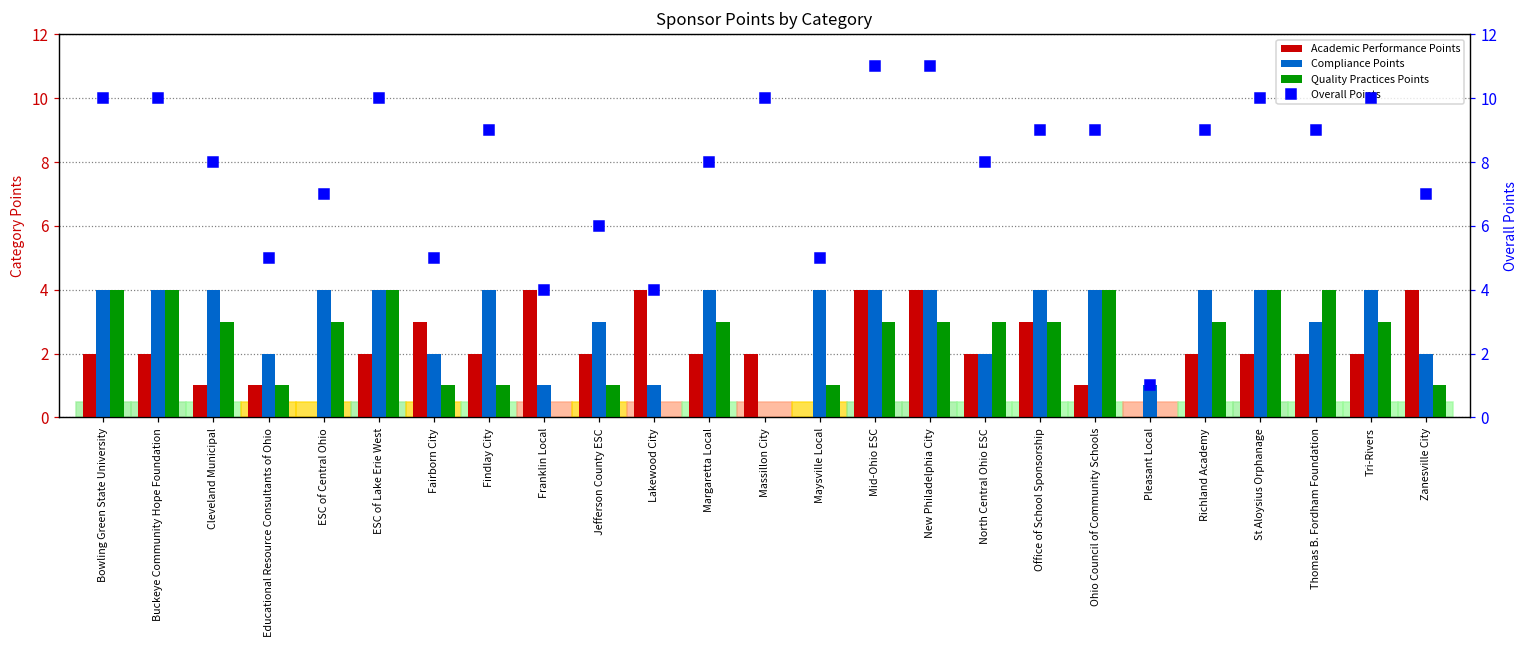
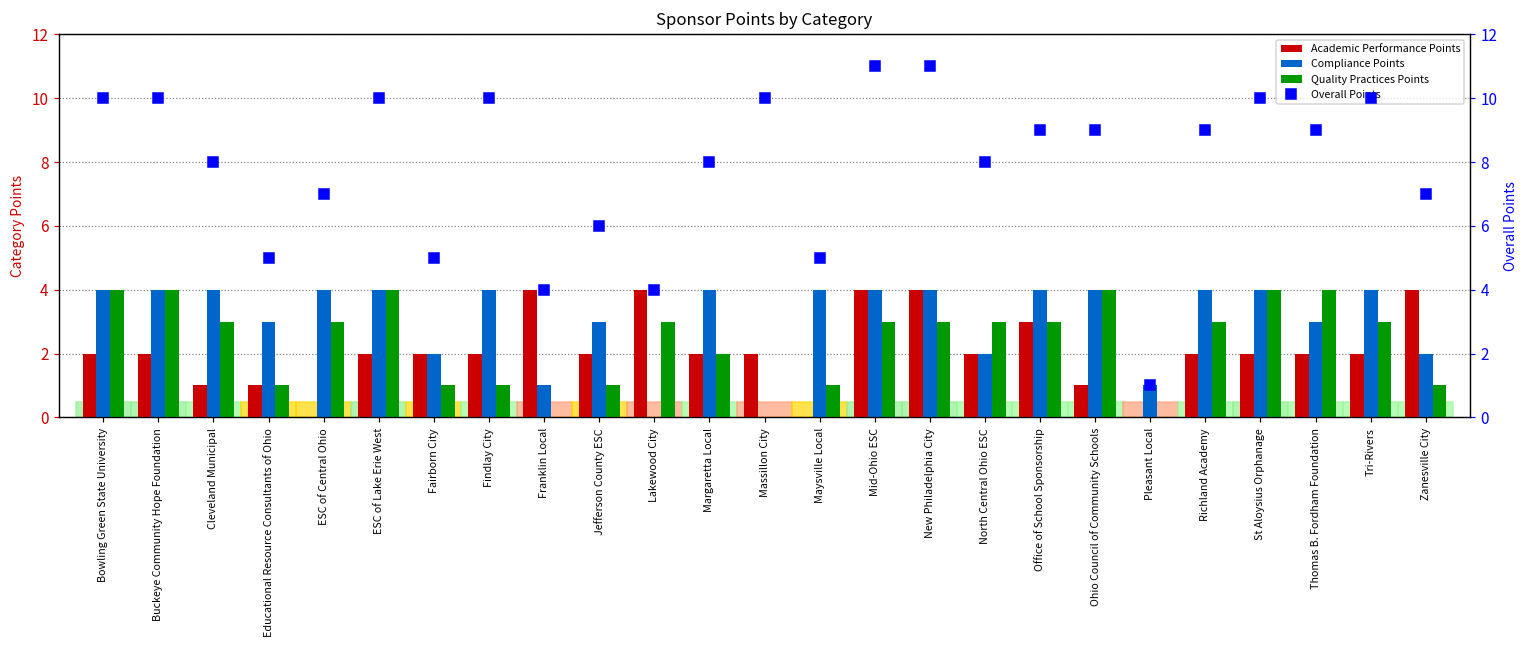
  {
    "Academic Performance Points": {
      "Bowling Green State University": 2,
      "Buckeye Community Hope Foundation": 2,
      "Cleveland Municipal": 1,
      "Educational Resource Consultants of Ohio": 1,
      "ESC of Central Ohio": 0,
      "ESC of Lake Erie West": 2,
-     "Fairborn City": 3,
+     "Fairborn City": 2,
      "Findlay City": 2,
      "Franklin Local": 4,
      "Jefferson County ESC": 2,
      "Lakewood City": 4,
      "Margaretta Local": 2,
      "Massillon City": 2,
      "Maysville Local": 0,
      "Mid-Ohio ESC": 4,
      "New Philadelphia City": 4,
      "North Central Ohio ESC": 2,
      "Office of School Sponsorship": 3,
      "Ohio Council of Community Schools": 1,
      "Pleasant Local": 0,
      "Richland Academy": 2,
      "St Aloysius Orphanage": 2,
      "Thomas B. Fordham Foundation": 2,
      "Tri-Rivers": 2,
      "Zanesville City": 4
    },
    "Compliance Points": {
      "Bowling Green State University": 4,
      "Buckeye Community Hope Foundation": 4,
      "Cleveland Municipal": 4,
-     "Educational Resource Consultants of Ohio": 2,
+     "Educational Resource Consultants of Ohio": 3,
      "ESC of Central Ohio": 4,
      "ESC of Lake Erie West": 4,
      "Fairborn City": 2,
      "Findlay City": 4,
      "Franklin Local": 1,
      "Jefferson County ESC": 3,
-     "Lakewood City": 1,
+     "Lakewood City": 0,
      "Margaretta Local": 4,
      "Massillon City": 0,
      "Maysville Local": 4,
      "Mid-Ohio ESC": 4,
      "New Philadelphia City": 4,
      "North Central Ohio ESC": 2,
      "Office of School Sponsorship": 4,
      "Ohio Council of Community Schools": 4,
      "Pleasant Local": 1,
      "Richland Academy": 4,
      "St Aloysius Orphanage": 4,
      "Thomas B. Fordham Foundation": 3,
      "Tri-Rivers": 4,
      "Zanesville City": 2
    },
    "Quality Practices Points": {
      "Bowling Green State University": 4,
      "Buckeye Community Hope Foundation": 4,
      "Cleveland Municipal": 3,
      "Educational Resource Consultants of Ohio": 1,
      "ESC of Central Ohio": 3,
      "ESC of Lake Erie West": 4,
      "Fairborn City": 1,
      "Findlay City": 1,
      "Franklin Local": 0,
      "Jefferson County ESC": 1,
-     "Lakewood City": 0,
-     "Margaretta Local": 3,
+     "Lakewood City": 3,
+     "Margaretta Local": 2,
      "Massillon City": 0,
      "Maysville Local": 1,
      "Mid-Ohio ESC": 3,
      "New Philadelphia City": 3,
      "North Central Ohio ESC": 3,
      "Office of School Sponsorship": 3,
      "Ohio Council of Community Schools": 4,
      "Pleasant Local": 0,
      "Richland Academy": 3,
      "St Aloysius Orphanage": 4,
      "Thomas B. Fordham Foundation": 4,
      "Tri-Rivers": 3,
      "Zanesville City": 1
    },
    "Overall Points": {
      "Bowling Green State University": 10,
      "Buckeye Community Hope Foundation": 10,
      "Cleveland Municipal": 8,
      "Educational Resource Consultants of Ohio": 5,
      "ESC of Central Ohio": 7,
      "ESC of Lake Erie West": 10,
      "Fairborn City": 5,
-     "Findlay City": 9,
+     "Findlay City": 10,
      "Franklin Local": 4,
      "Jefferson County ESC": 6,
      "Lakewood City": 4,
      "Margaretta Local": 8,
      "Massillon City": 10,
      "Maysville Local": 5,
      "Mid-Ohio ESC": 11,
      "New Philadelphia City": 11,
      "North Central Ohio ESC": 8,
      "Office of School Sponsorship": 9,
      "Ohio Council of Community Schools": 9,
      "Pleasant Local": 1,
      "Richland Academy": 9,
      "St Aloysius Orphanage": 10,
      "Thomas B. Fordham Foundation": 9,
      "Zanesville City": 7
    }
  }
